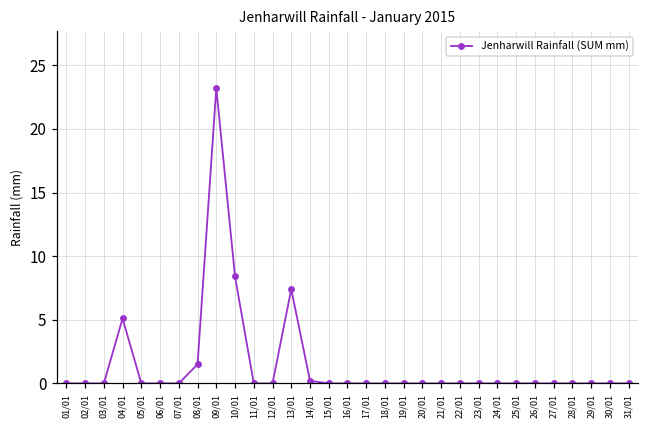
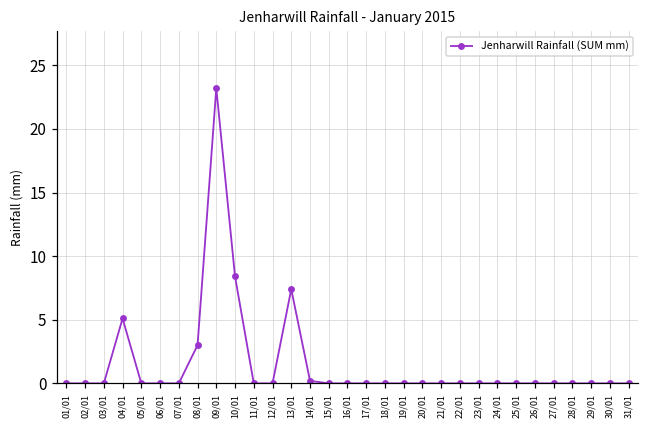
  {
    "01/01": 0.0,
    "02/01": 0.0,
    "03/01": 0.0,
    "04/01": 5.1,
    "05/01": 0.0,
    "06/01": 0.0,
    "07/01": 0.0,
-   "08/01": 1.5,
+   "08/01": 3.0,
    "09/01": 23.2,
    "10/01": 8.4,
    "11/01": 0.0,
    "12/01": 0.0,
    "13/01": 7.4,
    "14/01": 0.2,
    "15/01": 0.0,
    "16/01": 0.0,
    "17/01": 0.0,
    "18/01": 0.0,
    "19/01": 0.0,
    "20/01": 0.0,
    "21/01": 0.0,
    "22/01": 0.0,
    "23/01": 0.0,
    "24/01": 0.0,
    "25/01": 0.0,
    "26/01": 0.0,
    "27/01": 0.0,
    "28/01": 0.0,
    "29/01": 0.0,
    "30/01": 0.0,
    "31/01": 0.0
  }
